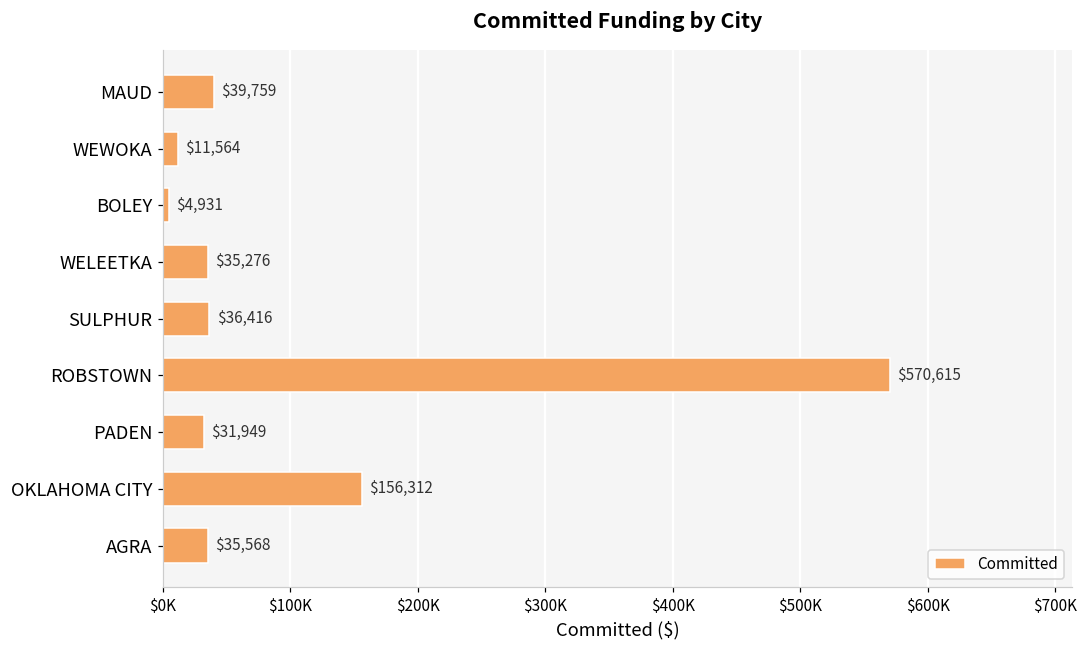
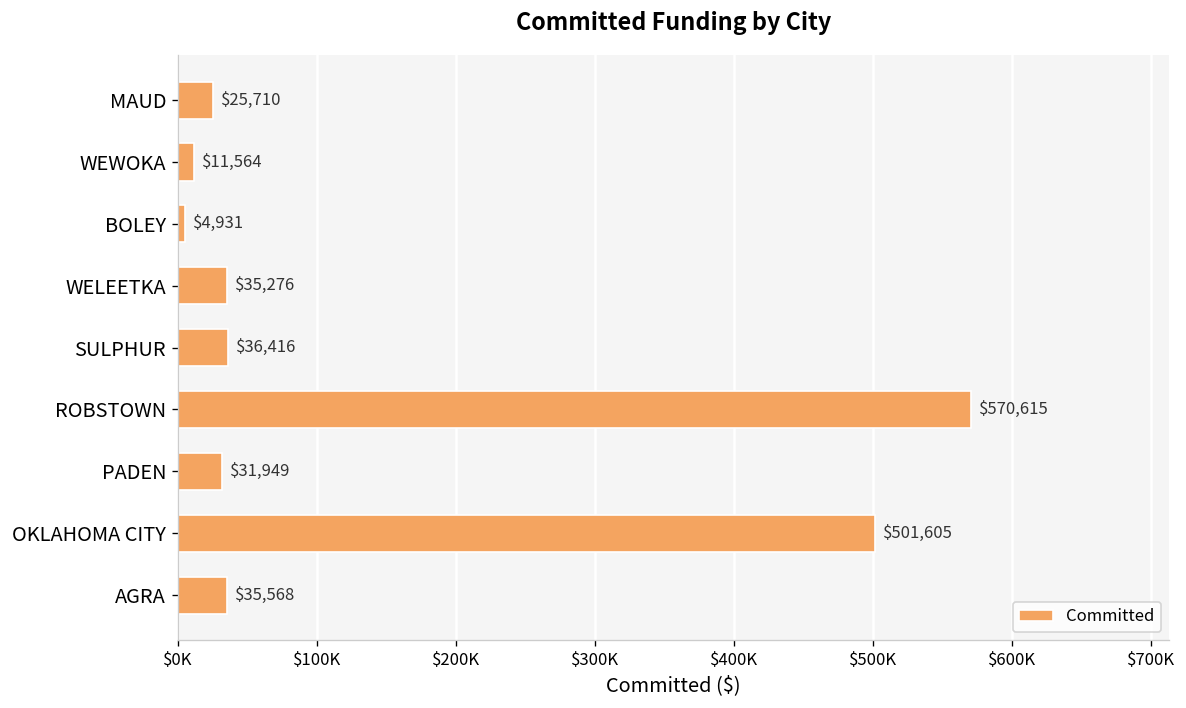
  {
-   "MAUD": "$39,759",
+   "MAUD": "$25,710",
    "WEWOKA": "$11,564",
    "BOLEY": "$4,931",
    "WELEETKA": "$35,276",
    "SULPHUR": "$36,416",
    "ROBSTOWN": "$570,615",
    "PADEN": "$31,949",
-   "OKLAHOMA CITY": "$156,312",
+   "OKLAHOMA CITY": "$501,605",
    "AGRA": "$35,568"
  }
